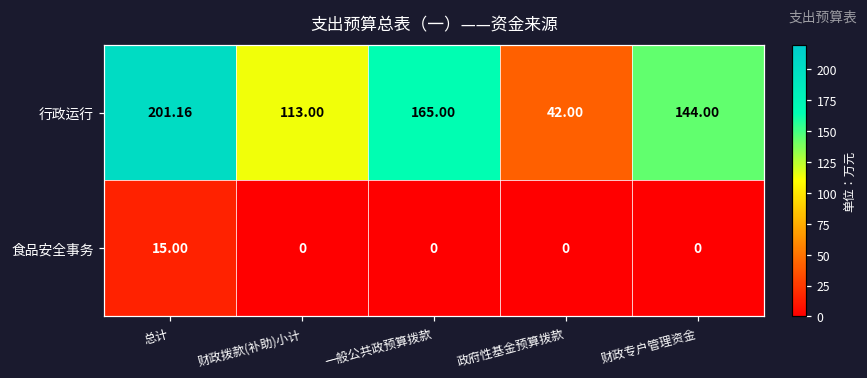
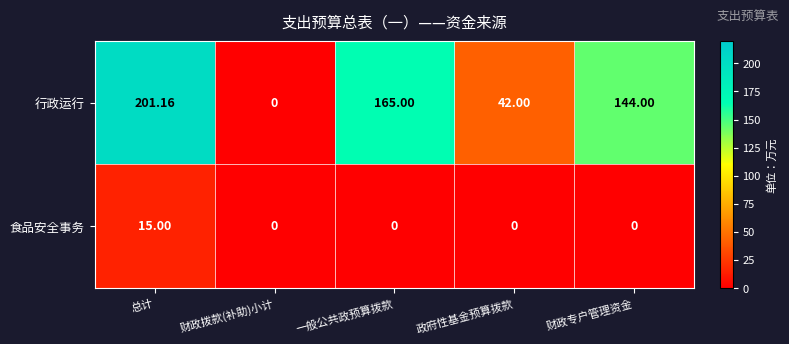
  {
    "行政运行": {
      "总计": 201.16,
-     "财政拨款(补助)小计": 113.00,
+     "财政拨款(补助)小计": 0,
      "一般公共政预算拨款": 165.00,
      "政府性基金预算拨款": 42.00,
      "财政专户管理资金": 144.00
    },
    "食品安全事务": {
      "总计": 15.00,
      "财政拨款(补助)小计": 0,
      "一般公共政预算拨款": 0,
      "政府性基金预算拨款": 0,
      "财政专户管理资金": 0
    }
  }
